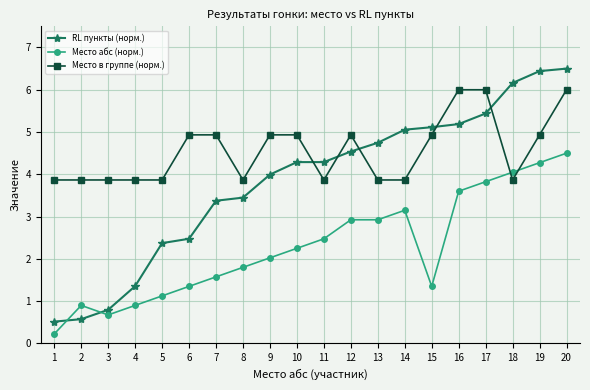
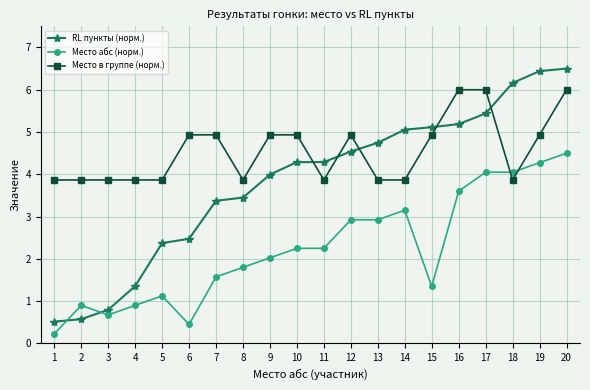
  {
    "Место абс (норм.)": {
      "1": 0.2,
      "2": 0.9,
      "3": 0.7,
      "4": 0.9,
      "5": 1.1,
-     "6": 1.3,
+     "6": 0.5,
      "7": 1.6,
      "8": 1.8,
      "9": 2.0,
      "10": 2.3,
-     "11": 2.5,
+     "11": 2.3,
      "12": 2.9,
      "13": 2.9,
      "14": 3.2,
      "15": 1.3,
      "16": 3.6,
-     "17": 3.8,
+     "17": 4.1,
      "18": 4.1,
      "19": 4.3,
      "20": 4.5
    }
  }
